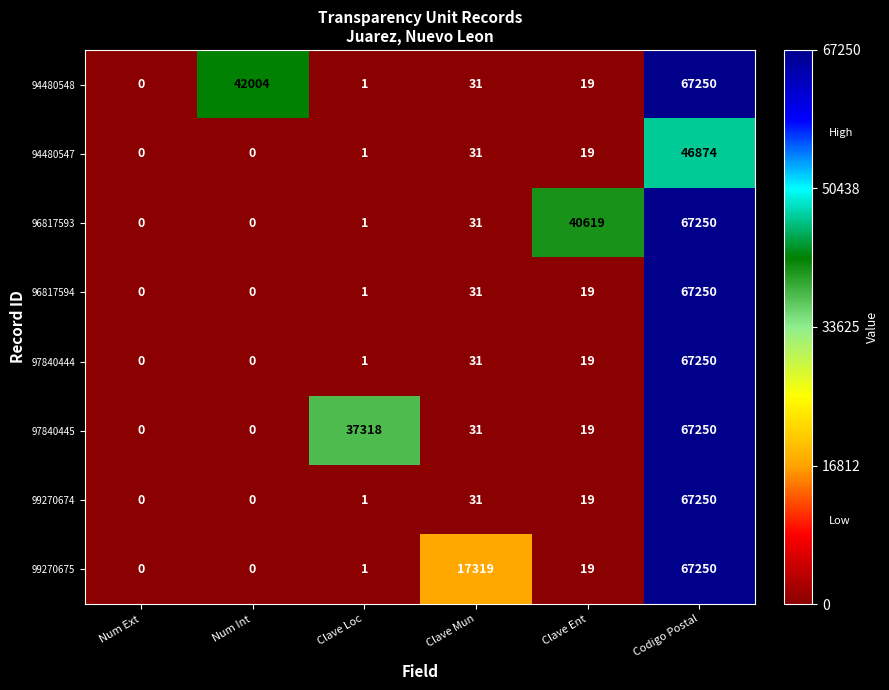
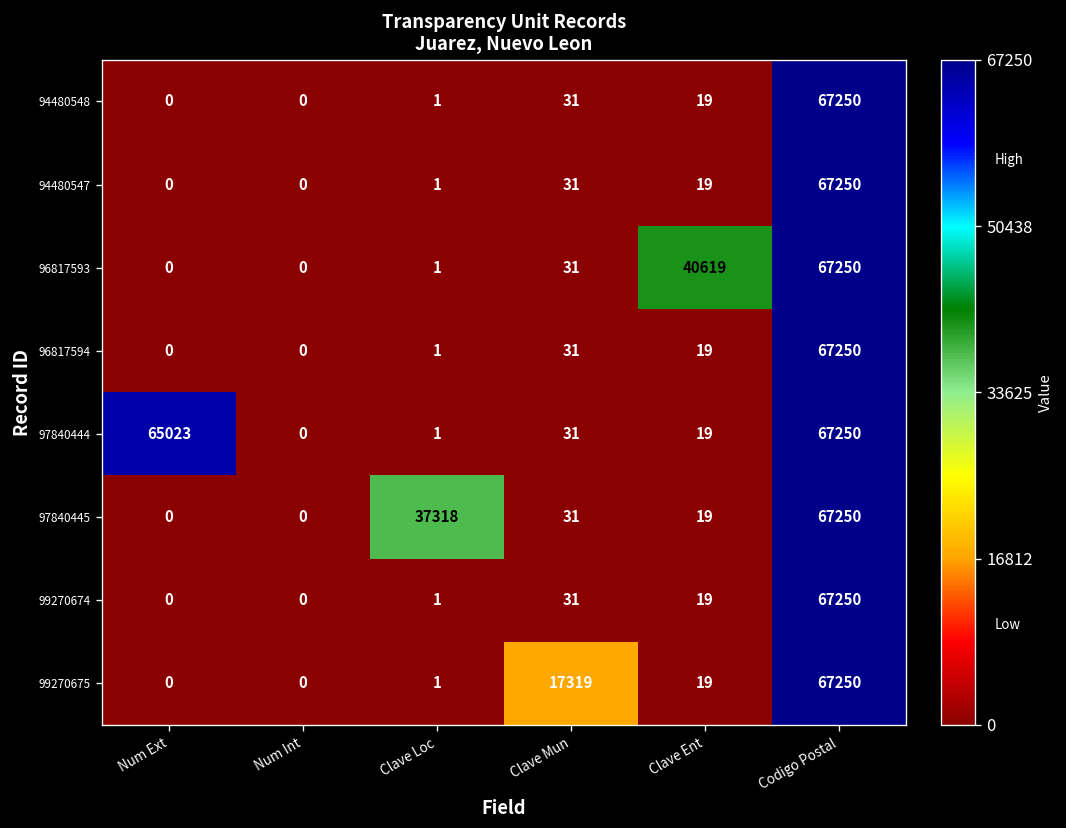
  {
    "94480548": {
      "Num Ext": 0,
-     "Num Int": 42004,
+     "Num Int": 0,
      "Clave Loc": 1,
      "Clave Mun": 31,
      "Clave Ent": 19,
      "Codigo Postal": 67250
    },
    "94480547": {
      "Num Ext": 0,
      "Num Int": 0,
      "Clave Loc": 1,
      "Clave Mun": 31,
      "Clave Ent": 19,
-     "Codigo Postal": 46874
+     "Codigo Postal": 67250
    },
    "96817593": {
      "Num Ext": 0,
      "Num Int": 0,
      "Clave Loc": 1,
      "Clave Mun": 31,
      "Clave Ent": 40619,
      "Codigo Postal": 67250
    },
    "96817594": {
      "Num Ext": 0,
      "Num Int": 0,
      "Clave Loc": 1,
      "Clave Mun": 31,
      "Clave Ent": 19,
      "Codigo Postal": 67250
    },
    "97840444": {
-     "Num Ext": 0,
+     "Num Ext": 65023,
      "Num Int": 0,
      "Clave Loc": 1,
      "Clave Mun": 31,
      "Clave Ent": 19,
      "Codigo Postal": 67250
    },
    "97840445": {
      "Num Ext": 0,
      "Num Int": 0,
      "Clave Loc": 37318,
      "Clave Mun": 31,
      "Clave Ent": 19,
      "Codigo Postal": 67250
    },
    "99270674": {
      "Num Ext": 0,
      "Num Int": 0,
      "Clave Loc": 1,
      "Clave Mun": 31,
      "Clave Ent": 19,
      "Codigo Postal": 67250
    },
    "99270675": {
      "Num Ext": 0,
      "Num Int": 0,
      "Clave Loc": 1,
      "Clave Mun": 17319,
      "Clave Ent": 19,
      "Codigo Postal": 67250
    }
  }
